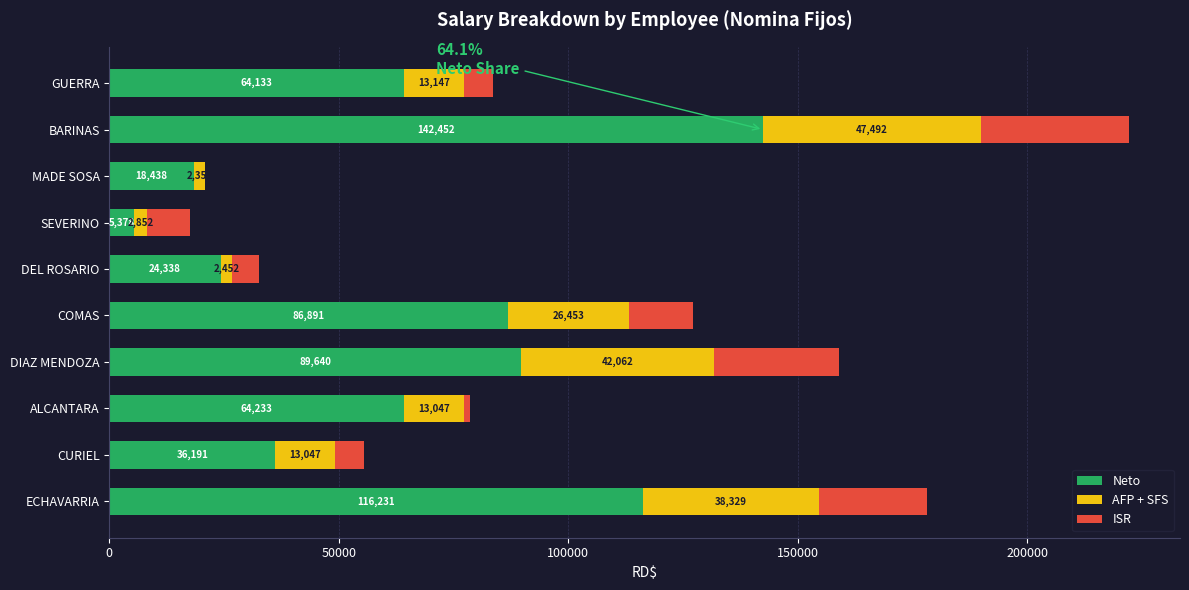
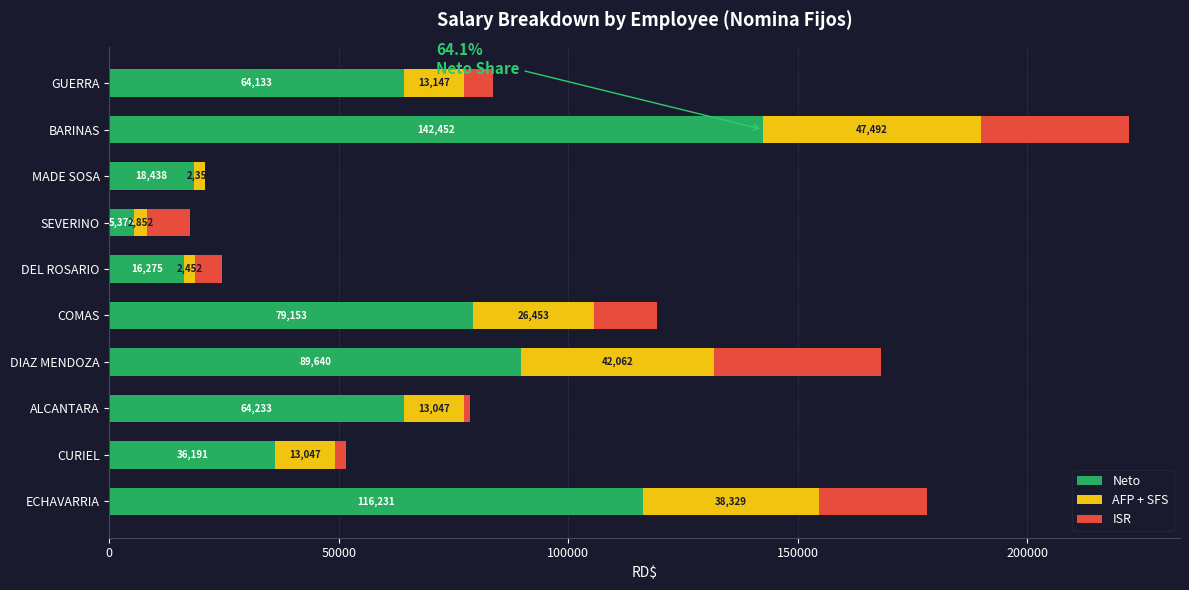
  {
    "Neto": {
      "GUERRA": "64,133",
      "MADE SOSA": "18,438",
-     "DEL ROSARIO": "24,338",
-     "COMAS": "86,891",
+     "DEL ROSARIO": "16,275",
+     "COMAS": "79,153",
      "DIAZ MENDOZA": "89,640",
      "ALCANTARA": "64,233",
      "CURIEL": "36,191",
      "ECHAVARRIA": "116,231"
    },
    "AFP + SFS": {
      "BARINAS": "47,492",
      "MADE SOSA": "2,352",
      "DEL ROSARIO": "2,452",
      "COMAS": "26,453",
      "DIAZ MENDOZA": "42,062",
      "ALCANTARA": "13,047",
      "CURIEL": "13,047",
      "ECHAVARRIA": "38,329"
    },
    "ISR": {
      "BARINAS": "32000",
      "MADE SOSA": "0",
      "SEVERINO": "9000",
      "DEL ROSARIO": "6000",
      "COMAS": "14000",
-     "DIAZ MENDOZA": "27000",
+     "DIAZ MENDOZA": "36000",
      "ALCANTARA": "1000",
-     "CURIEL": "6000",
+     "CURIEL": "2000",
      "ECHAVARRIA": "24000"
    }
  }
